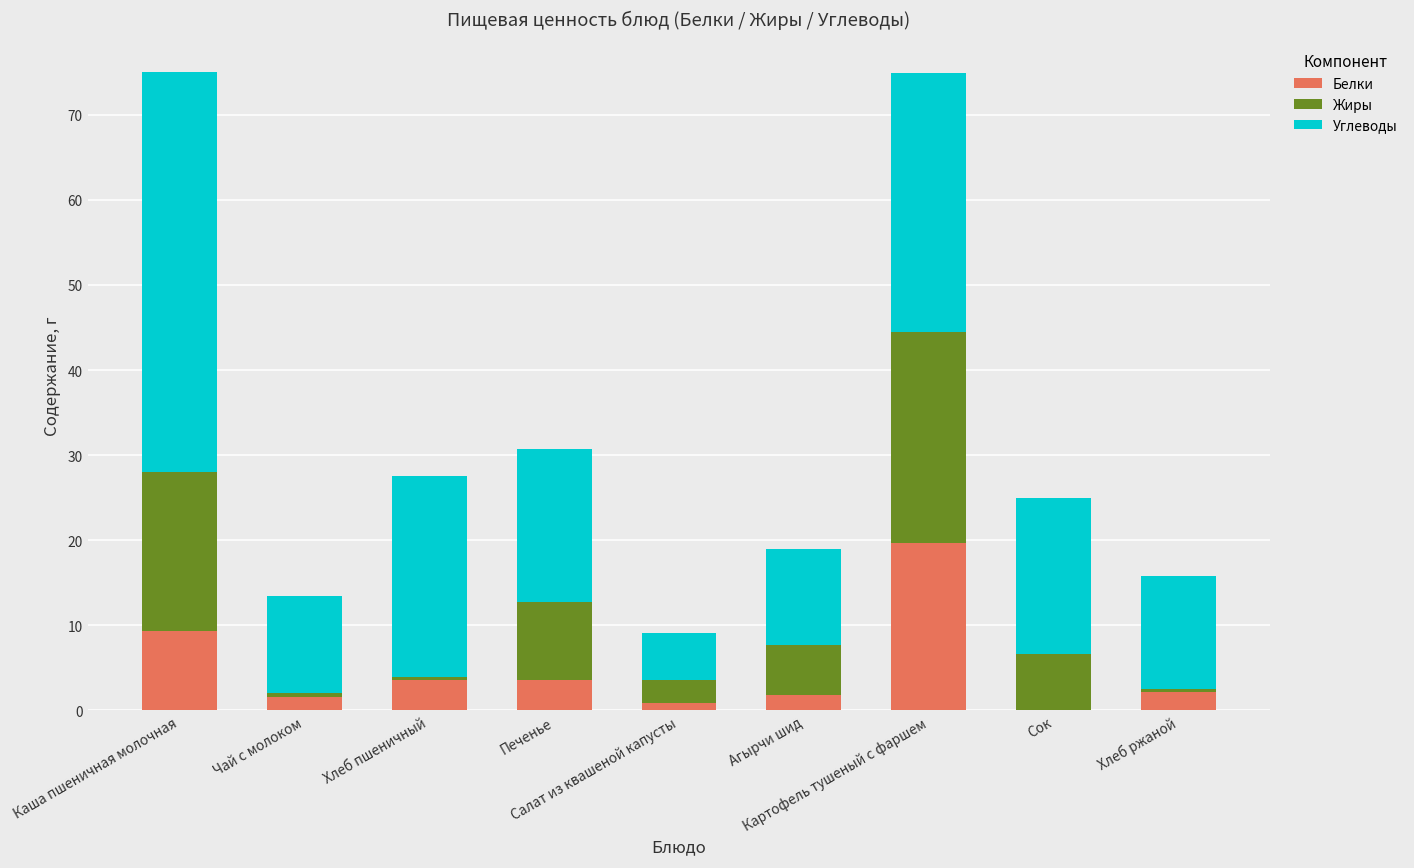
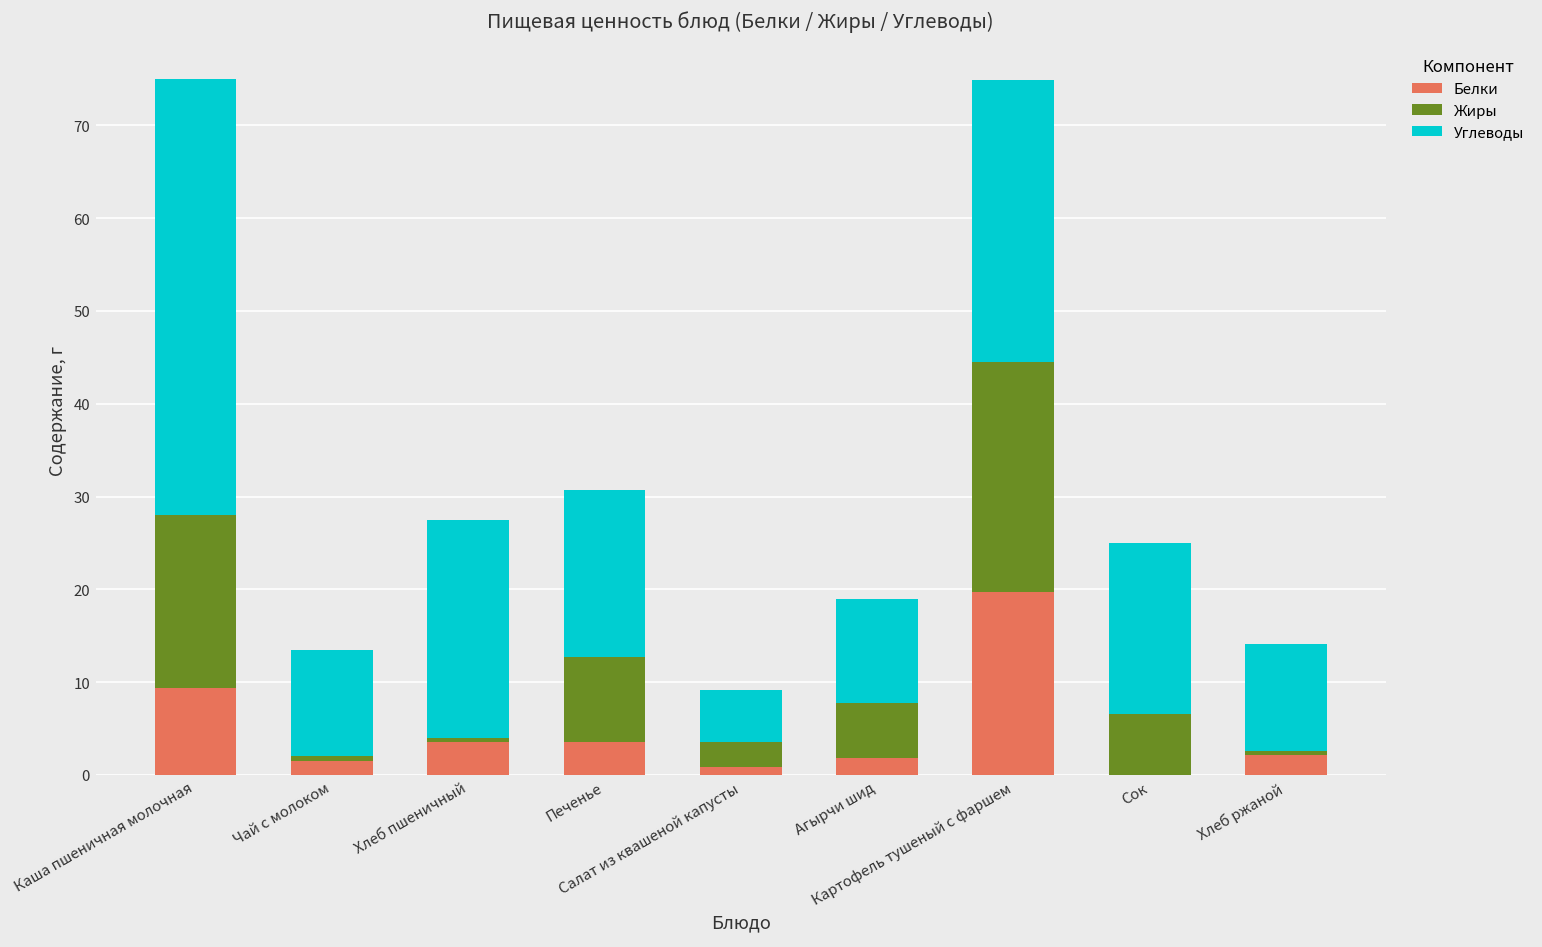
  {
    "Жиры": {
      "Каша пшеничная молочная": 19,
      "Чай с молоком": 1,
      "Хлеб пшеничный": 0,
      "Печенье": 9,
      "Салат из квашеной капусты": 3,
      "Агырчи шид": 6,
      "Картофель тушеный с фаршем": 25,
      "Сок": 7,
      "Хлеб ржаной": 0
    },
    "Углеводы": {
      "Каша пшеничная молочная": 47,
      "Чай с молоком": 11,
      "Хлеб пшеничный": 24,
      "Печенье": 18,
      "Салат из квашеной капусты": 6,
      "Агырчи шид": 11,
      "Картофель тушеный с фаршем": 30,
      "Сок": 18,
-     "Хлеб ржаной": 13
+     "Хлеб ржаной": 12
    }
  }
